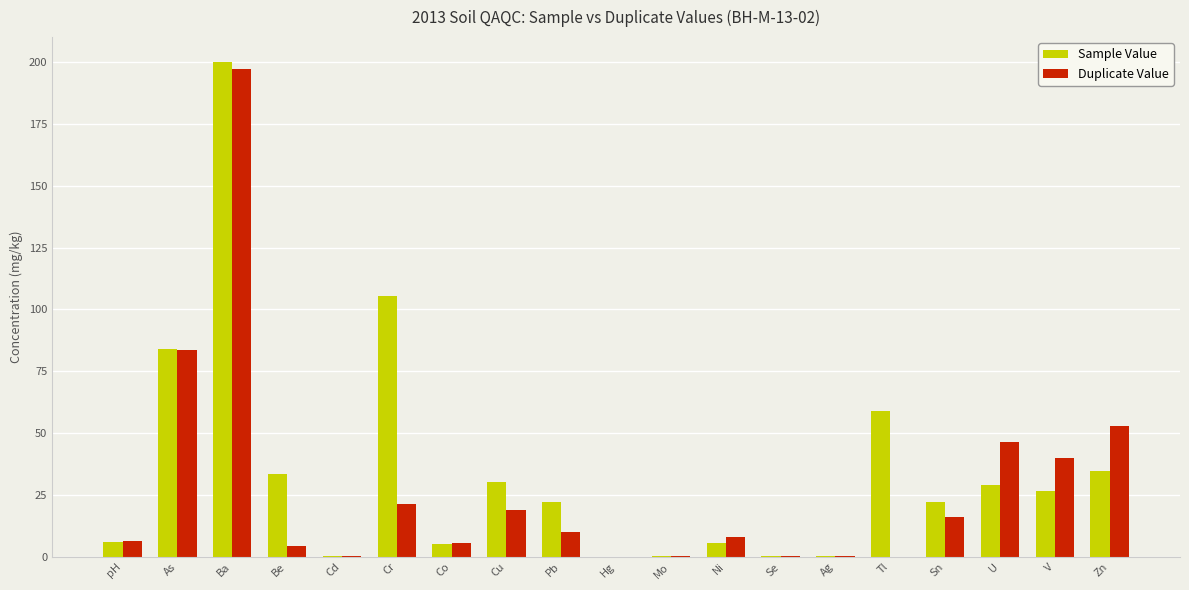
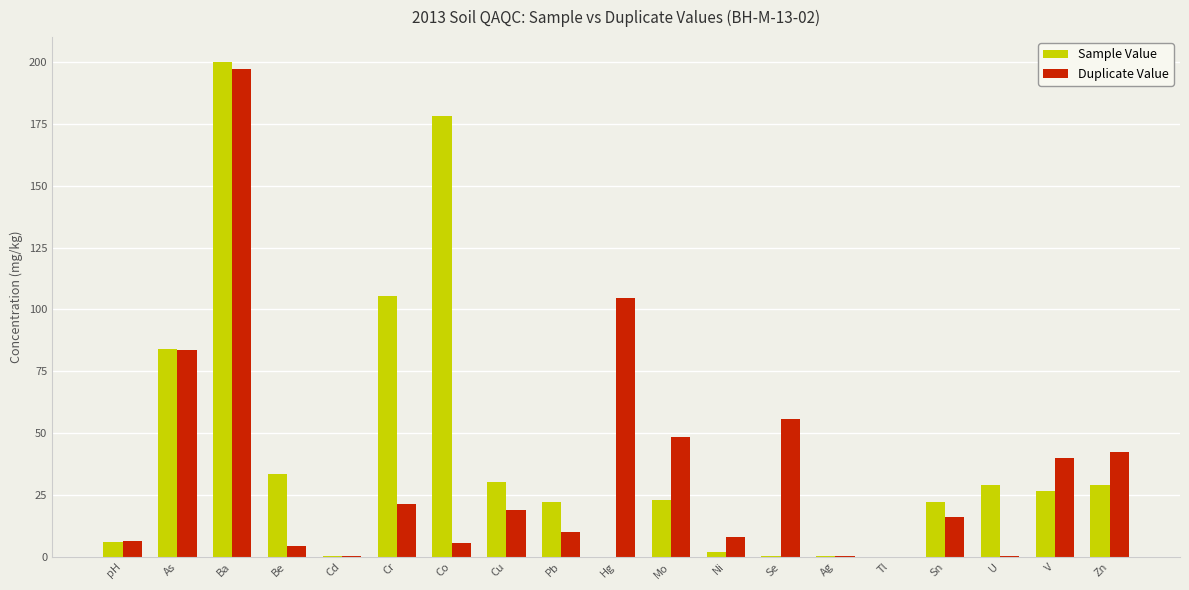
  {
    "Sample Value": {
      "pH": 6,
      "As": 84,
      "Ba": 200,
      "Be": 34,
      "Cr": 105,
-     "Co": 5,
+     "Co": 178,
      "Cu": 30,
      "Pb": 22,
-     "Mo": 1,
-     "Ni": 6,
-     "Tl": 59,
+     "Mo": 23,
+     "Ni": 2,
+     "Tl": 0,
      "Sn": 22,
      "U": 29,
      "V": 27,
-     "Zn": 35
+     "Zn": 29
    },
    "Duplicate Value": {
      "pH": 7,
      "As": 84,
      "Ba": 197,
      "Be": 5,
      "Cr": 21,
      "Co": 6,
      "Cu": 19,
      "Pb": 10,
-     "Hg": 0,
-     "Mo": 1,
+     "Hg": 104,
+     "Mo": 48,
      "Ni": 8,
-     "Se": 0,
+     "Se": 56,
      "Sn": 16,
-     "U": 46,
+     "U": 0,
      "V": 40,
-     "Zn": 53
+     "Zn": 43
    }
  }
